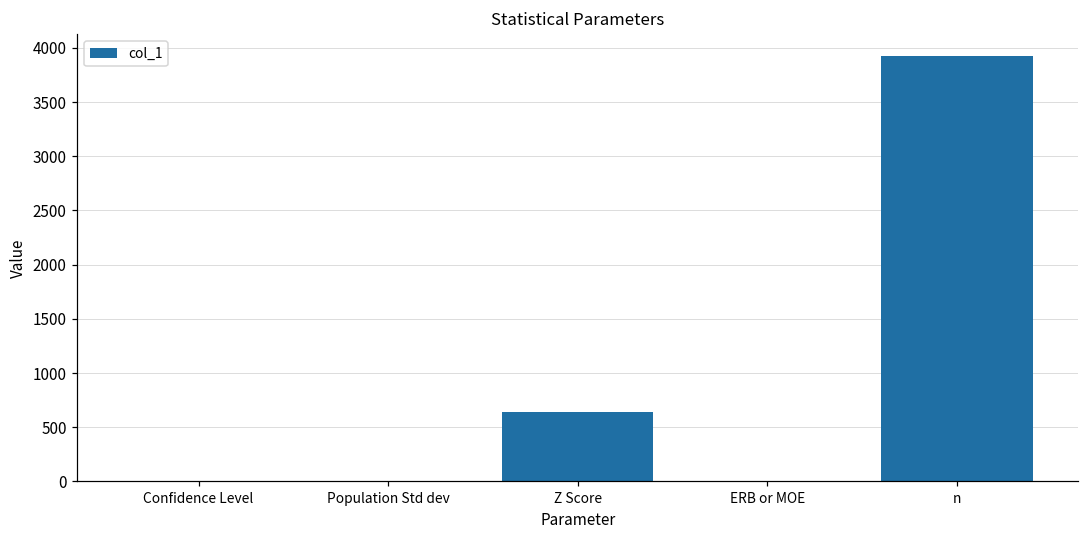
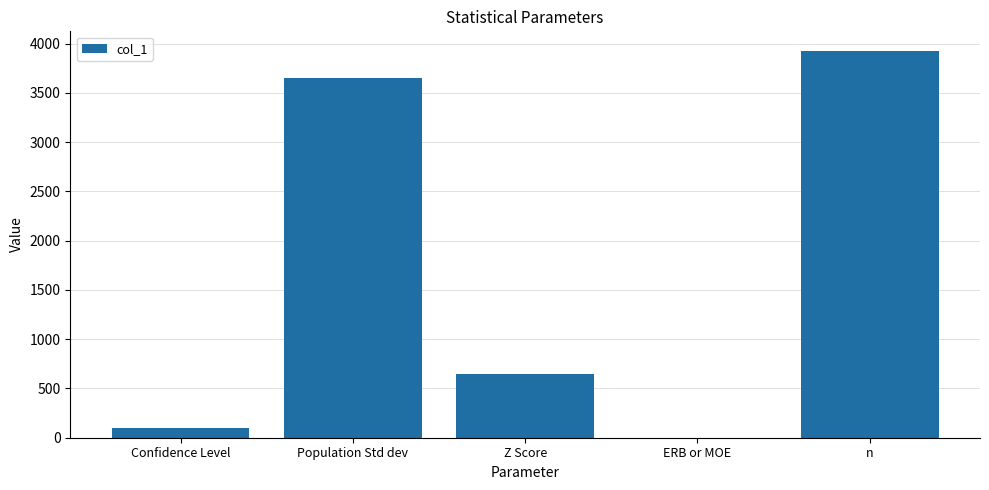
  {
-   "Confidence Level": 0,
-   "Population Std dev": 0,
+   "Confidence Level": 100,
+   "Population Std dev": 3600,
    "Z Score": 600,
    "n": 3900
  }
